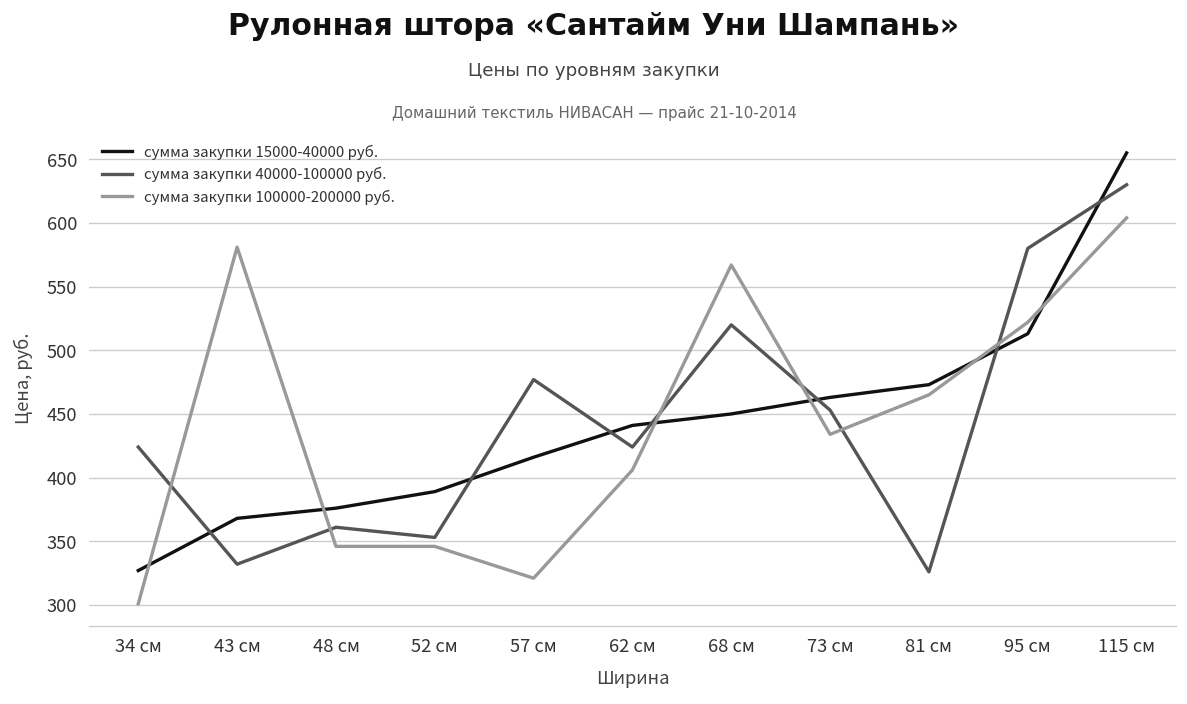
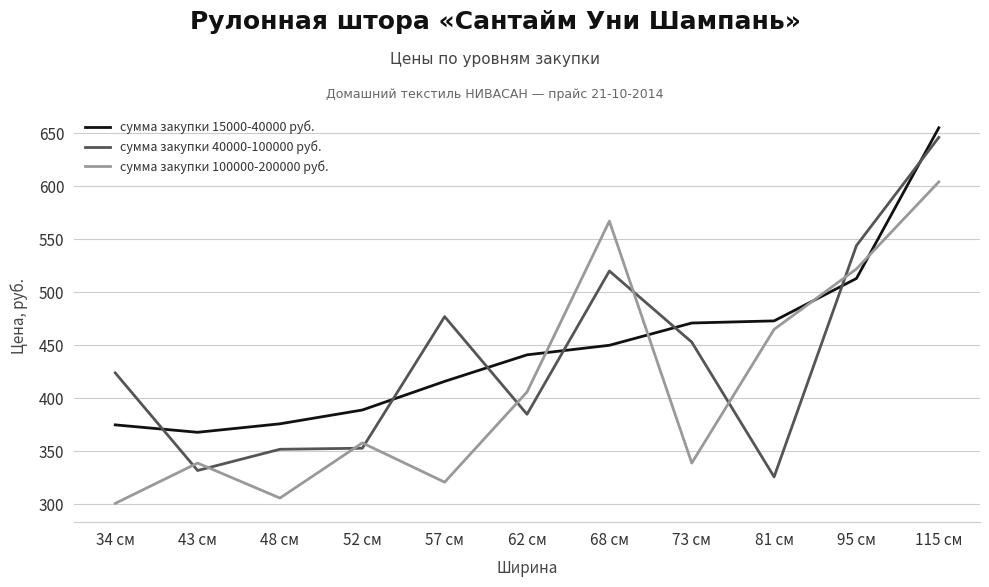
  {
    "сумма закупки 15000-40000 руб.": {
-     "34 см": 327,
+     "34 см": 375,
      "43 см": 368,
      "48 см": 376,
      "52 см": 389,
      "57 см": 416,
      "62 см": 441,
      "68 см": 450,
-     "73 см": 463,
+     "73 см": 471,
      "81 см": 473,
      "95 см": 513,
      "115 см": 655
    },
    "сумма закупки 40000-100000 руб.": {
      "34 см": 424,
      "43 см": 332,
-     "48 см": 361,
+     "48 см": 352,
      "52 см": 353,
      "57 см": 477,
-     "62 см": 424,
+     "62 см": 385,
      "68 см": 520,
      "73 см": 453,
      "81 см": 326,
-     "95 см": 580,
-     "115 см": 630
+     "95 см": 544,
+     "115 см": 646
    },
    "сумма закупки 100000-200000 руб.": {
      "34 см": 301,
-     "43 см": 581,
-     "48 см": 346,
-     "52 см": 346,
+     "43 см": 339,
+     "48 см": 306,
+     "52 см": 358,
      "57 см": 321,
      "62 см": 406,
      "68 см": 567,
-     "73 см": 434,
+     "73 см": 339,
      "81 см": 465,
      "95 см": 522,
      "115 см": 604
    }
  }
